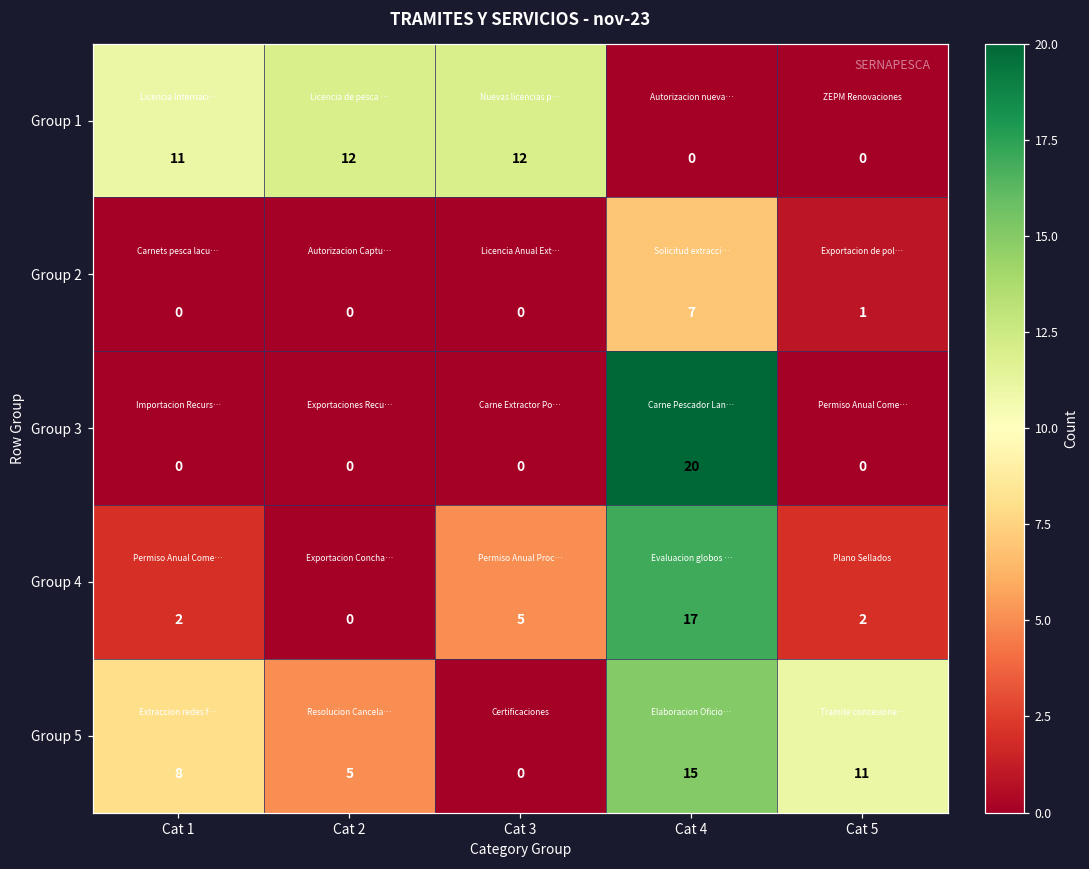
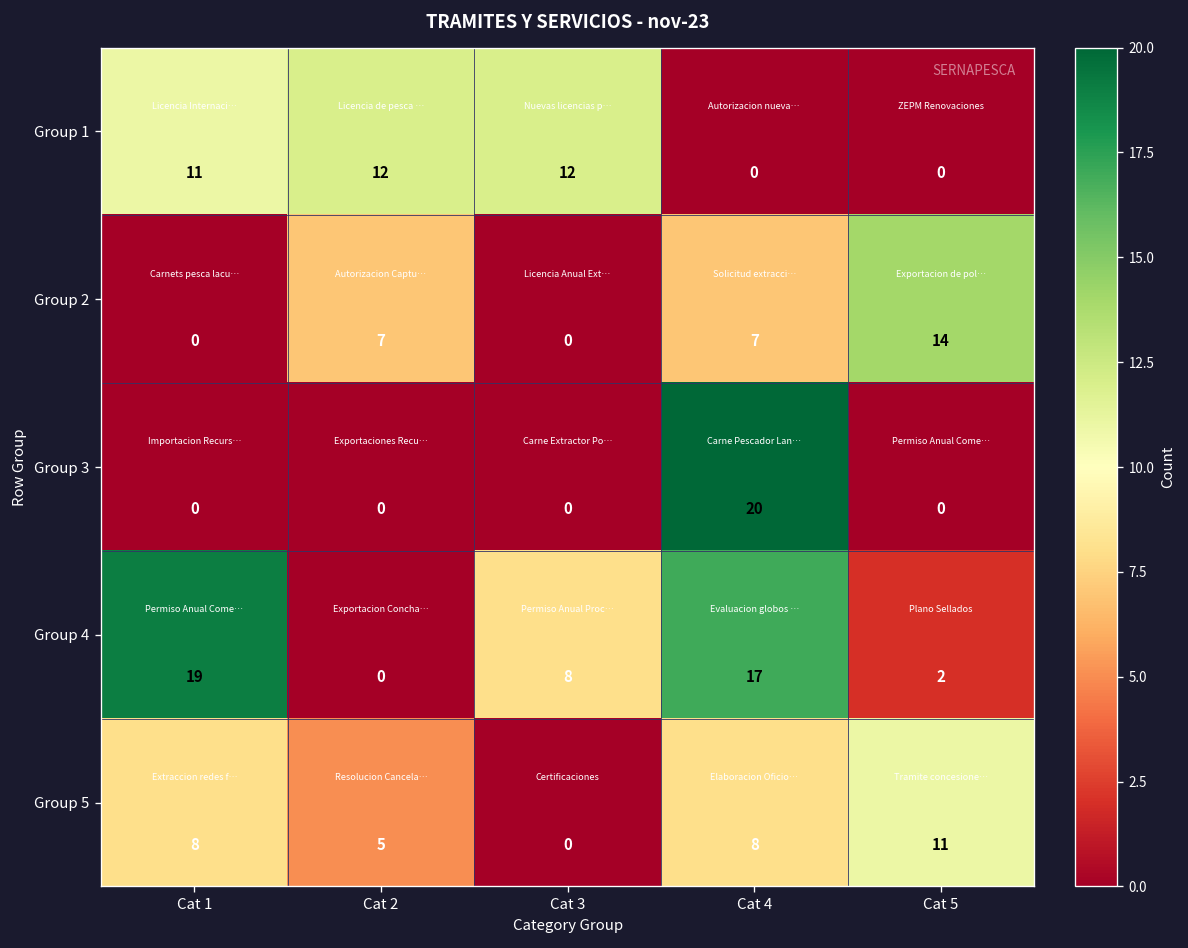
  {
    "Group 2": {
-     "Cat 2": 0,
-     "Cat 5": 1
+     "Cat 2": 7,
+     "Cat 5": 14
    },
    "Group 4": {
-     "Cat 1": 2,
-     "Cat 3": 5
+     "Cat 1": 19,
+     "Cat 3": 8
    },
    "Group 5": {
-     "Cat 4": 15
+     "Cat 4": 8
    }
  }
